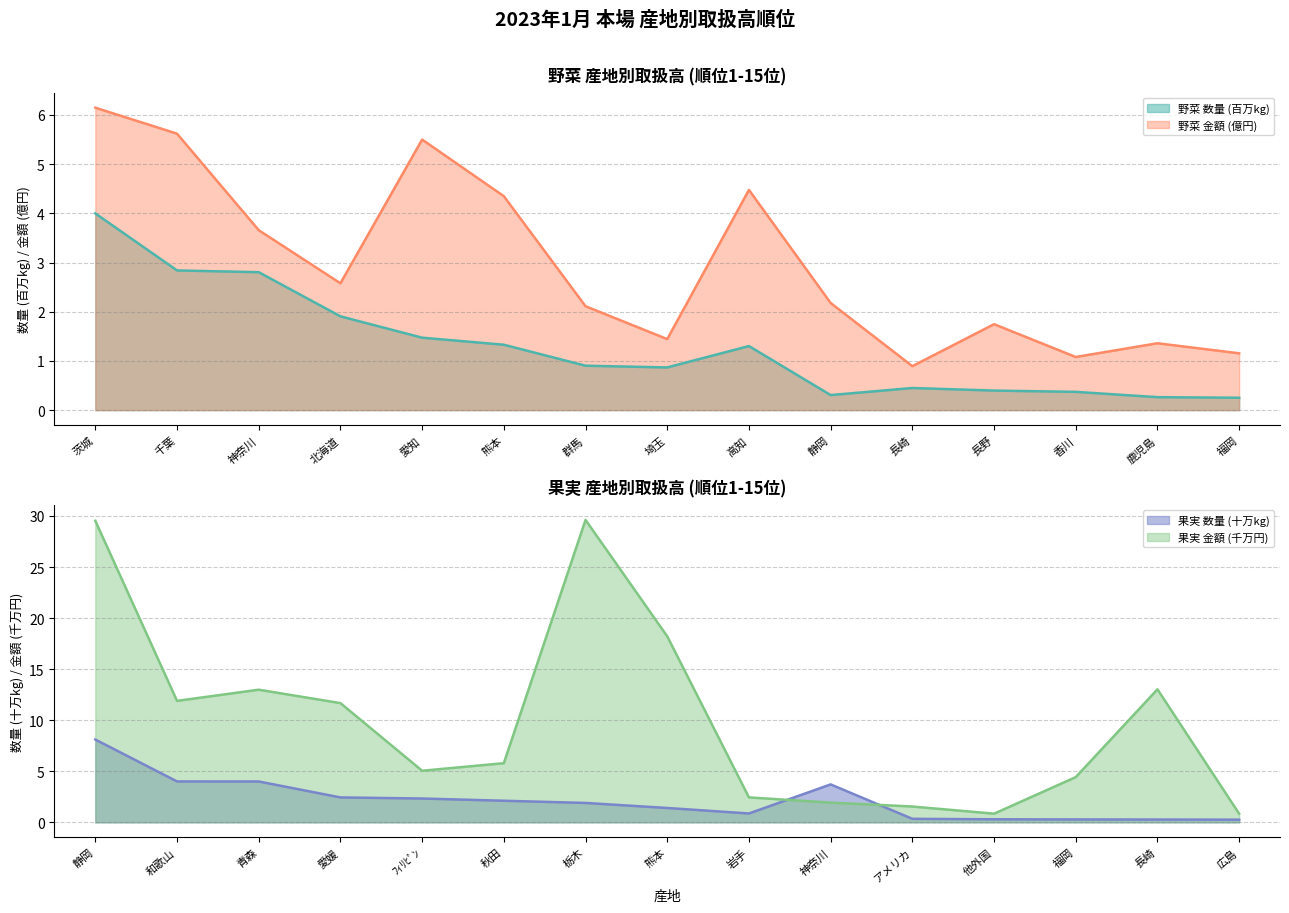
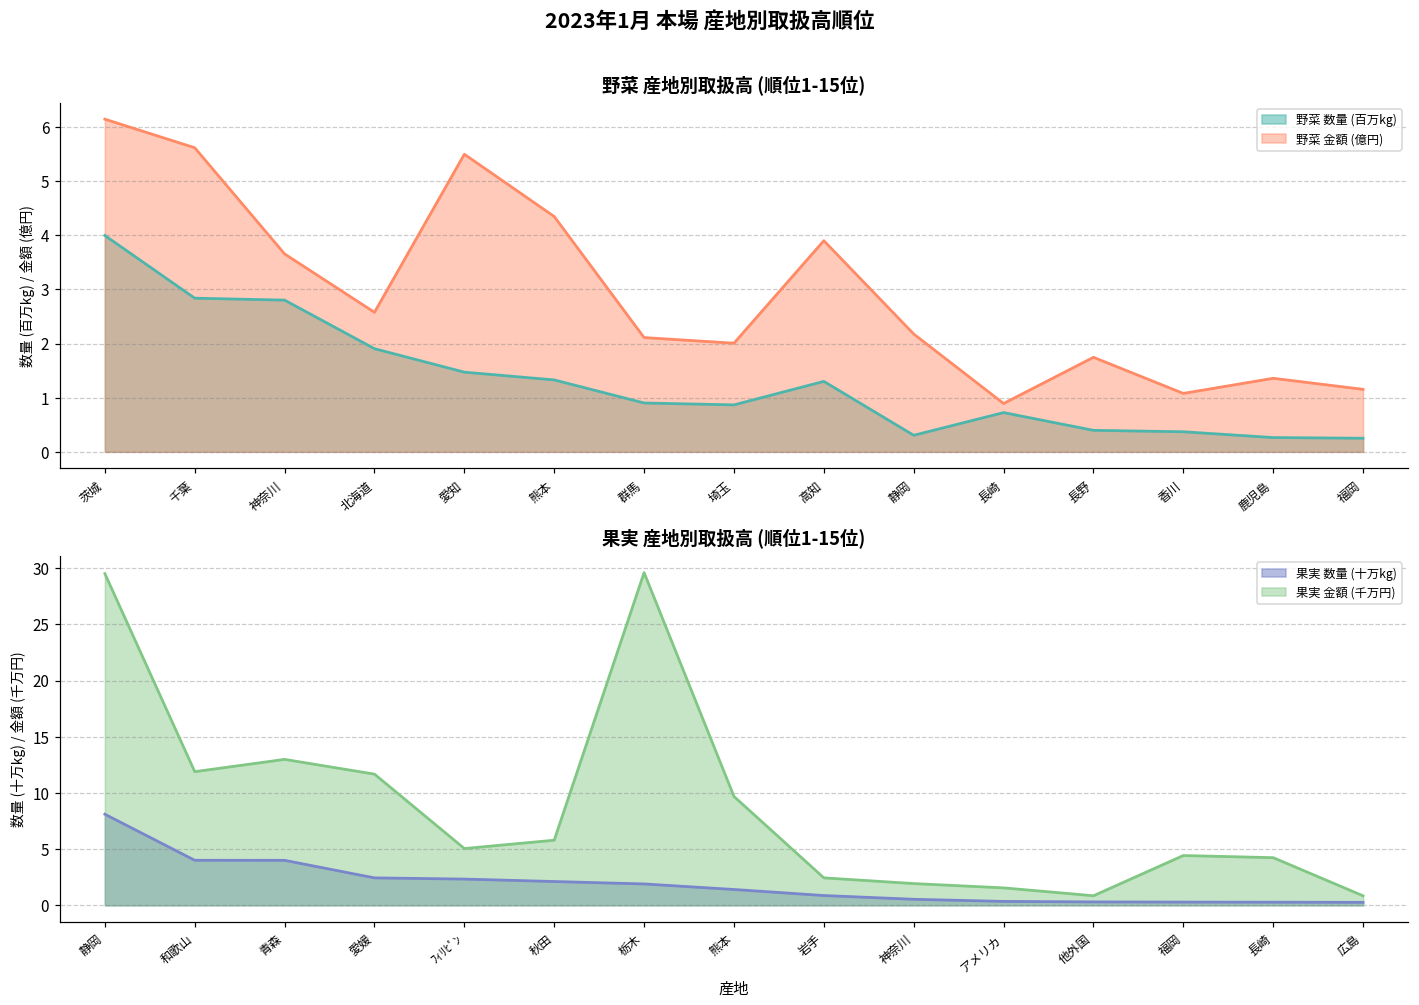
  {
    "野菜 産地別取扱高 (順位1-15位)": {
      "野菜 数量 (百万kg)": {
        "茨城": 4.0,
        "千葉": 2.8,
        "神奈川": 2.8,
        "北海道": 1.9,
        "愛知": 1.5,
        "熊本": 1.3,
        "群馬": 0.9,
        "埼玉": 0.9,
        "高知": 1.3,
        "静岡": 0.3,
-       "長崎": 0.4,
+       "長崎": 0.7,
        "長野": 0.4,
        "香川": 0.4,
        "鹿児島": 0.3,
        "福岡": 0.3
      },
      "野菜 金額 (億円)": {
        "茨城": 6.1,
        "千葉": 5.6,
        "神奈川": 3.7,
        "北海道": 2.6,
        "愛知": 5.5,
        "熊本": 4.3,
        "群馬": 2.1,
-       "埼玉": 1.4,
-       "高知": 4.5,
+       "埼玉": 2.0,
+       "高知": 3.9,
        "静岡": 2.2,
        "長崎": 0.9,
        "長野": 1.7,
        "香川": 1.1,
        "鹿児島": 1.4,
        "福岡": 1.2
      }
    },
    "果実 産地別取扱高 (順位1-15位)": {
      "果実 数量 (十万kg)": {
        "静岡": 8.1,
        "和歌山": 4.0,
        "青森": 4.0,
        "愛媛": 2.4,
        "ﾌｨﾘﾋﾟﾝ": 2.3,
        "秋田": 2.1,
        "栃木": 1.9,
        "熊本": 1.4,
        "岩手": 0.9,
-       "神奈川": 3.7,
+       "神奈川": 0.5,
        "アメリカ": 0.3,
        "他外国": 0.3,
        "福岡": 0.3,
        "長崎": 0.3,
        "広島": 0.3
      },
      "果実 金額 (千万円)": {
        "静岡": 29.5,
        "和歌山": 11.9,
        "青森": 13.0,
        "愛媛": 11.7,
        "ﾌｨﾘﾋﾟﾝ": 5.1,
        "秋田": 5.8,
        "栃木": 29.6,
-       "熊本": 18.2,
+       "熊本": 9.7,
        "岩手": 2.4,
        "神奈川": 1.9,
        "アメリカ": 1.6,
        "他外国": 0.8,
        "福岡": 4.4,
-       "長崎": 13.0,
+       "長崎": 4.2,
        "広島": 0.8
      }
    }
  }
